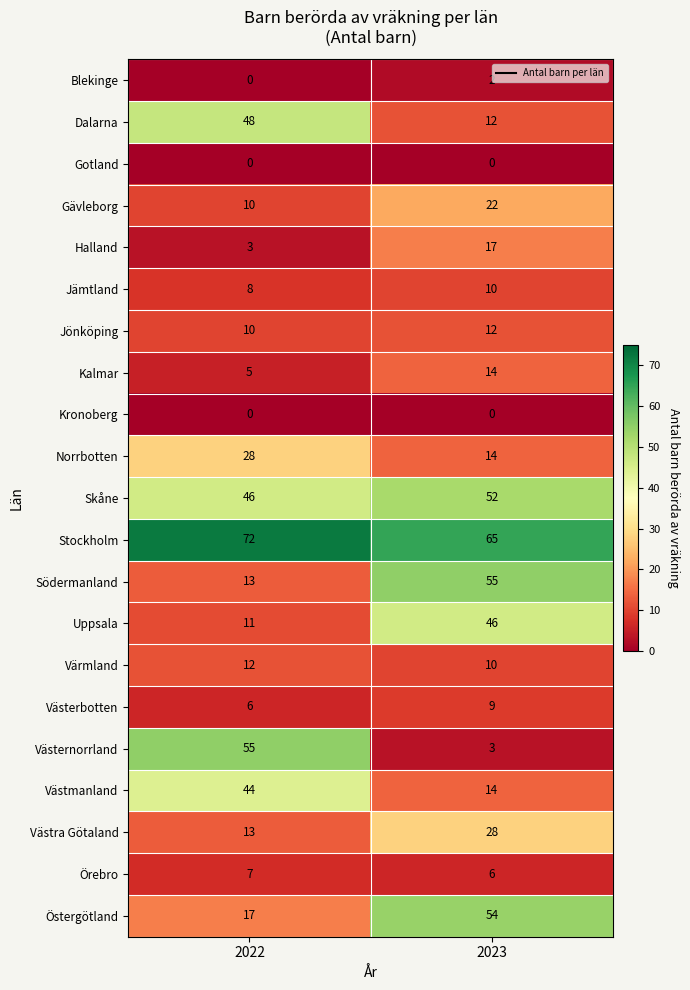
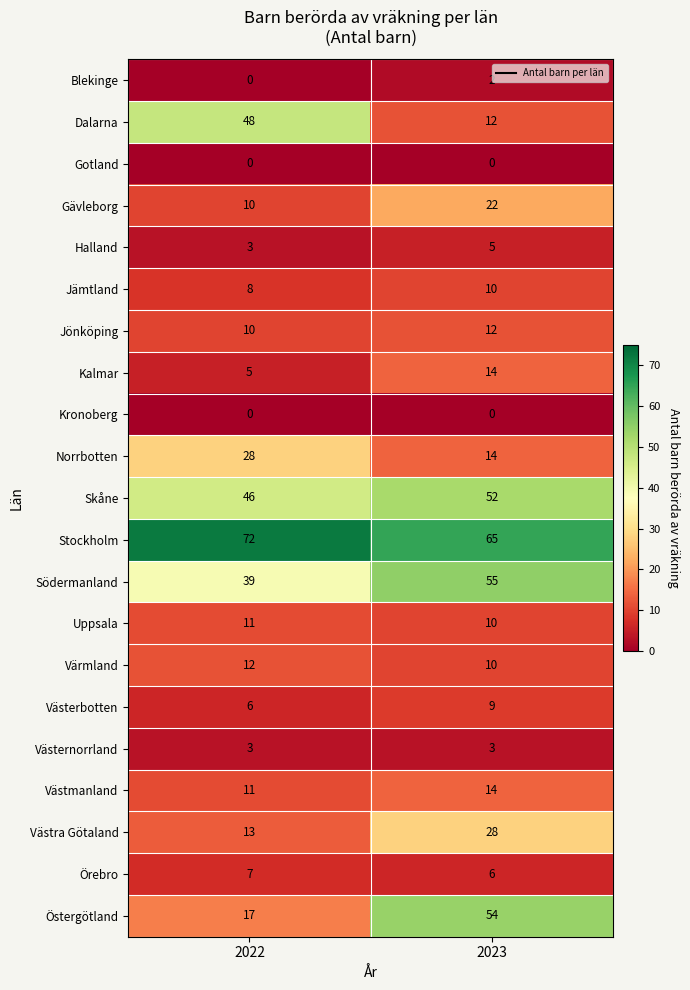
  {
    "Blekinge": {
      "2022": 0
    },
    "Dalarna": {
      "2022": 48,
      "2023": 12
    },
    "Gotland": {
      "2022": 0,
      "2023": 0
    },
    "Gävleborg": {
      "2022": 10,
      "2023": 22
    },
    "Halland": {
      "2022": 3,
-     "2023": 17
+     "2023": 5
    },
    "Jämtland": {
      "2022": 8,
      "2023": 10
    },
    "Jönköping": {
      "2022": 10,
      "2023": 12
    },
    "Kalmar": {
      "2022": 5,
      "2023": 14
    },
    "Kronoberg": {
      "2022": 0,
      "2023": 0
    },
    "Norrbotten": {
      "2022": 28,
      "2023": 14
    },
    "Skåne": {
      "2022": 46,
      "2023": 52
    },
    "Stockholm": {
      "2022": 72,
      "2023": 65
    },
    "Södermanland": {
-     "2022": 13,
+     "2022": 39,
      "2023": 55
    },
    "Uppsala": {
      "2022": 11,
-     "2023": 46
+     "2023": 10
    },
    "Värmland": {
      "2022": 12,
      "2023": 10
    },
    "Västerbotten": {
      "2022": 6,
      "2023": 9
    },
    "Västernorrland": {
-     "2022": 55,
+     "2022": 3,
      "2023": 3
    },
    "Västmanland": {
-     "2022": 44,
+     "2022": 11,
      "2023": 14
    },
    "Västra Götaland": {
      "2022": 13,
      "2023": 28
    },
    "Örebro": {
      "2022": 7,
      "2023": 6
    },
    "Östergötland": {
      "2022": 17,
      "2023": 54
    }
  }
